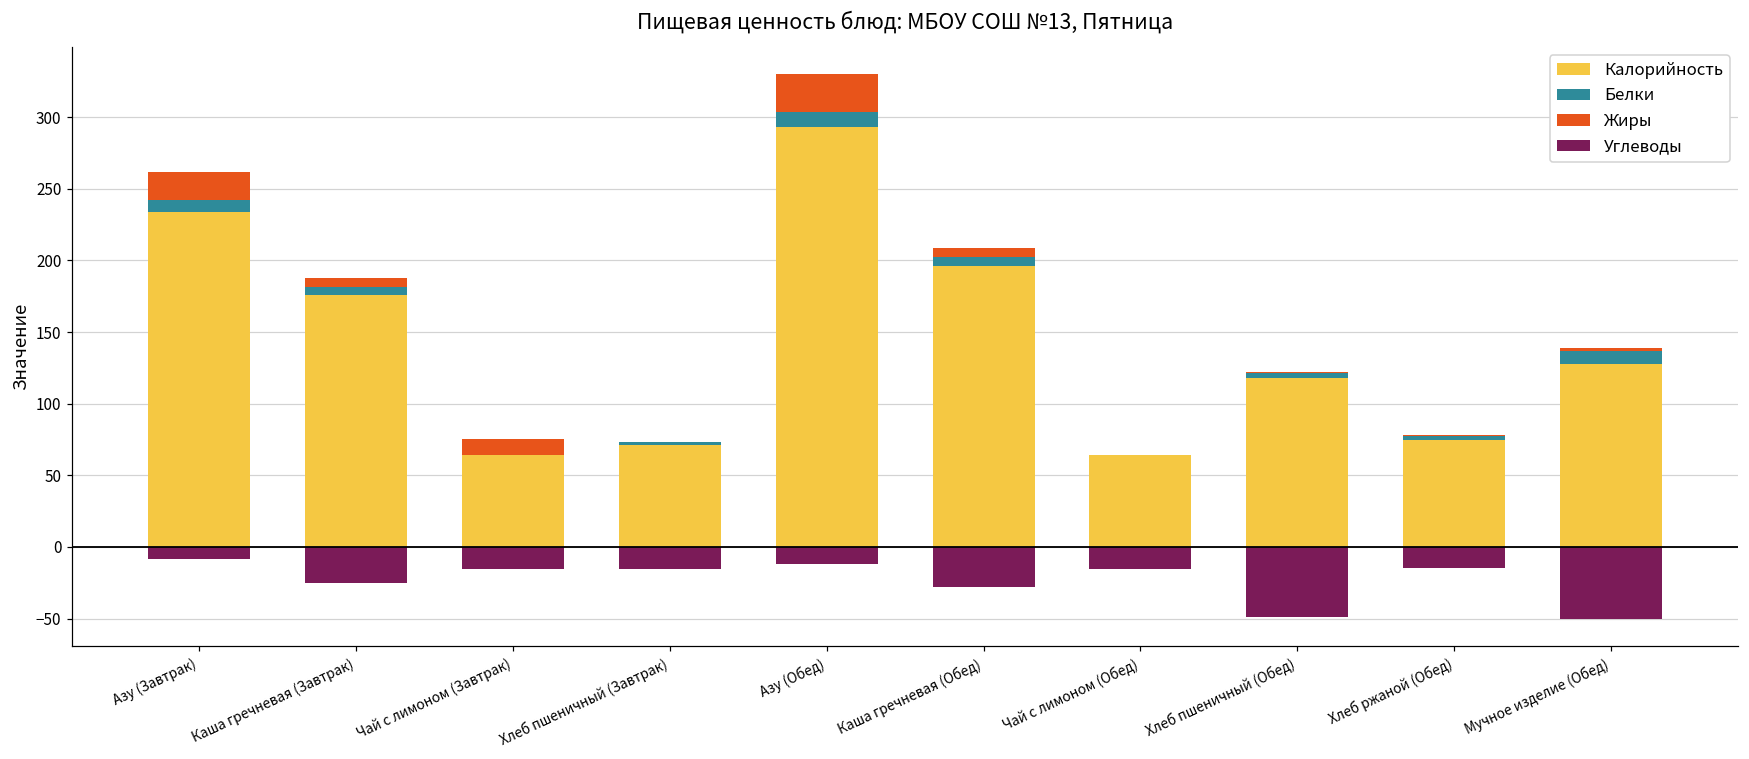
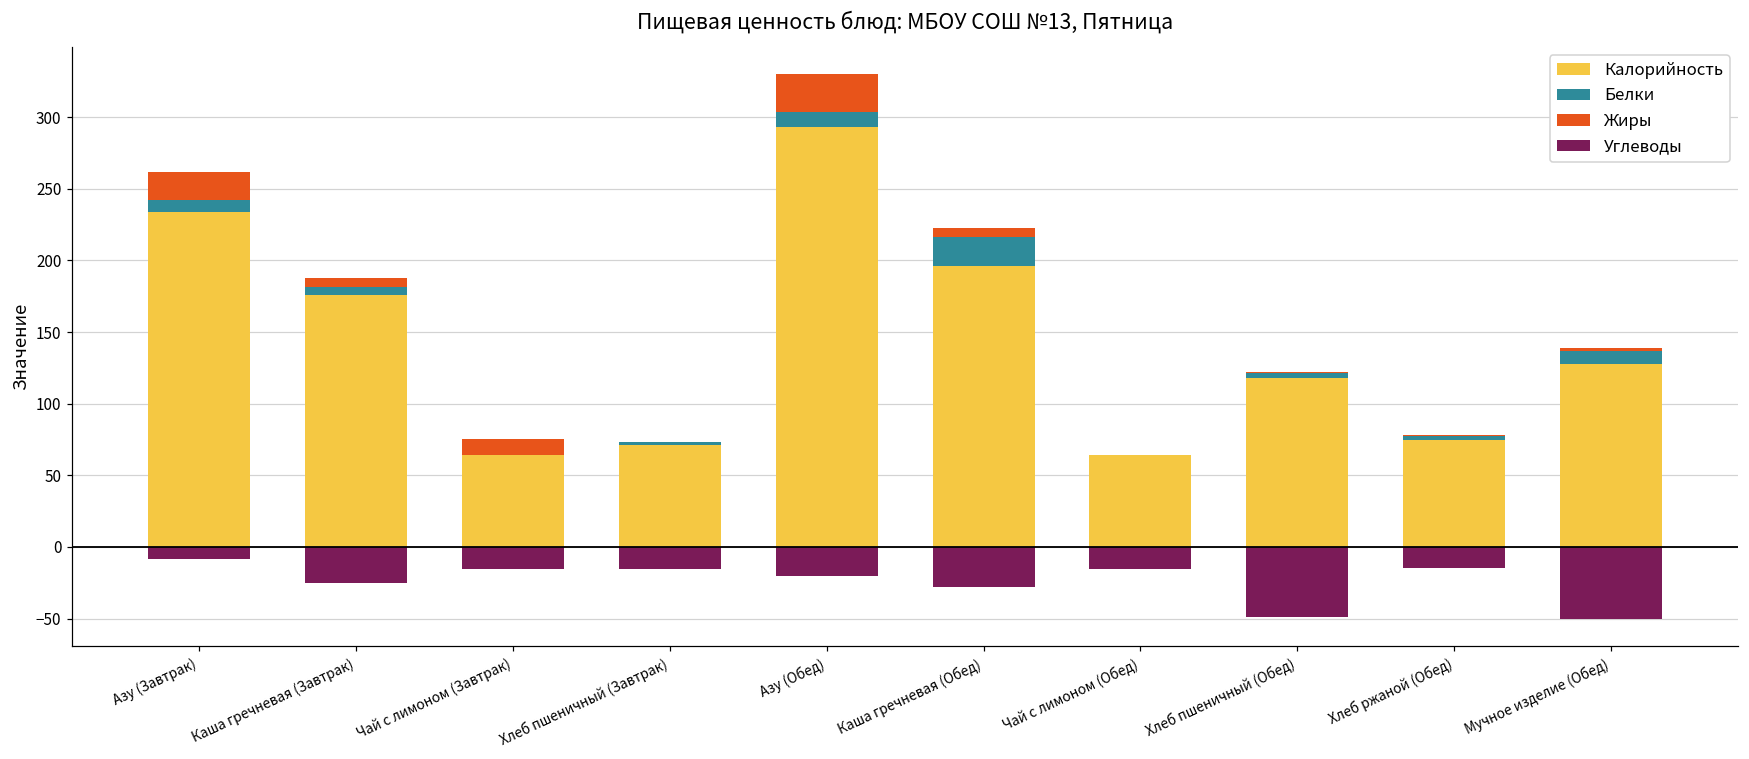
  {
    "Калорийность": {
      "Азу (Завтрак)": 234,
      "Каша гречневая (Завтрак)": 176,
      "Чай с лимоном (Завтрак)": 64,
      "Хлеб пшеничный (Завтрак)": 71,
      "Азу (Обед)": 293,
      "Каша гречневая (Обед)": 196,
      "Чай с лимоном (Обед)": 64,
      "Хлеб пшеничный (Обед)": 118,
      "Хлеб ржаной (Обед)": 75,
      "Мучное изделие (Обед)": 128
    },
    "Белки": {
      "Азу (Завтрак)": 8,
      "Каша гречневая (Завтрак)": 6,
      "Хлеб пшеничный (Завтрак)": 2,
      "Азу (Обед)": 11,
-     "Каша гречневая (Обед)": 6,
+     "Каша гречневая (Обед)": 20,
      "Хлеб пшеничный (Обед)": 4,
      "Хлеб ржаной (Обед)": 2,
      "Мучное изделие (Обед)": 9
    },
    "Жиры": {
      "Азу (Завтрак)": 20,
      "Каша гречневая (Завтрак)": 6,
      "Чай с лимоном (Завтрак)": 11,
      "Азу (Обед)": 26,
      "Каша гречневая (Обед)": 7,
      "Мучное изделие (Обед)": 2
    },
    "Углеводы": {
      "Азу (Завтрак)": -9,
      "Каша гречневая (Завтрак)": -25,
      "Чай с лимоном (Завтрак)": -15,
      "Хлеб пшеничный (Завтрак)": -16,
-     "Азу (Обед)": -12,
+     "Азу (Обед)": -20,
      "Каша гречневая (Обед)": -28,
      "Чай с лимоном (Обед)": -15,
      "Хлеб пшеничный (Обед)": -49,
      "Хлеб ржаной (Обед)": -15,
      "Мучное изделие (Обед)": -50
    }
  }
